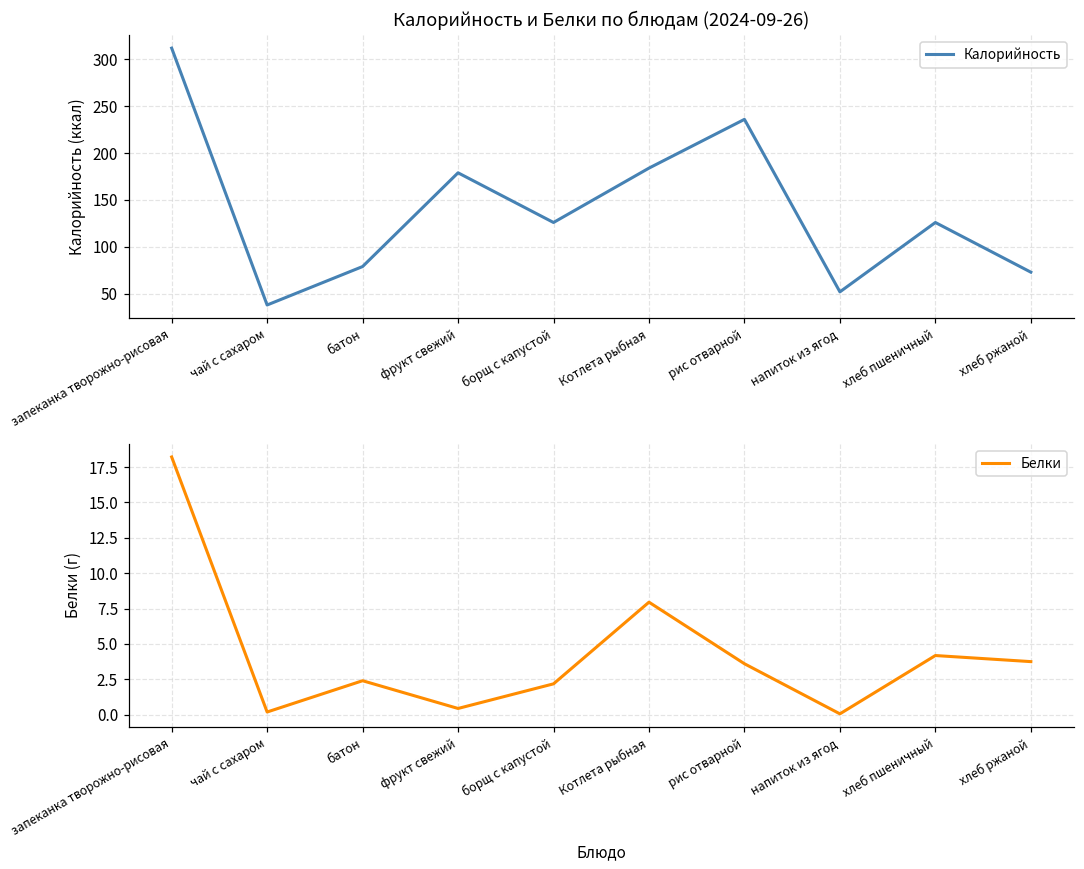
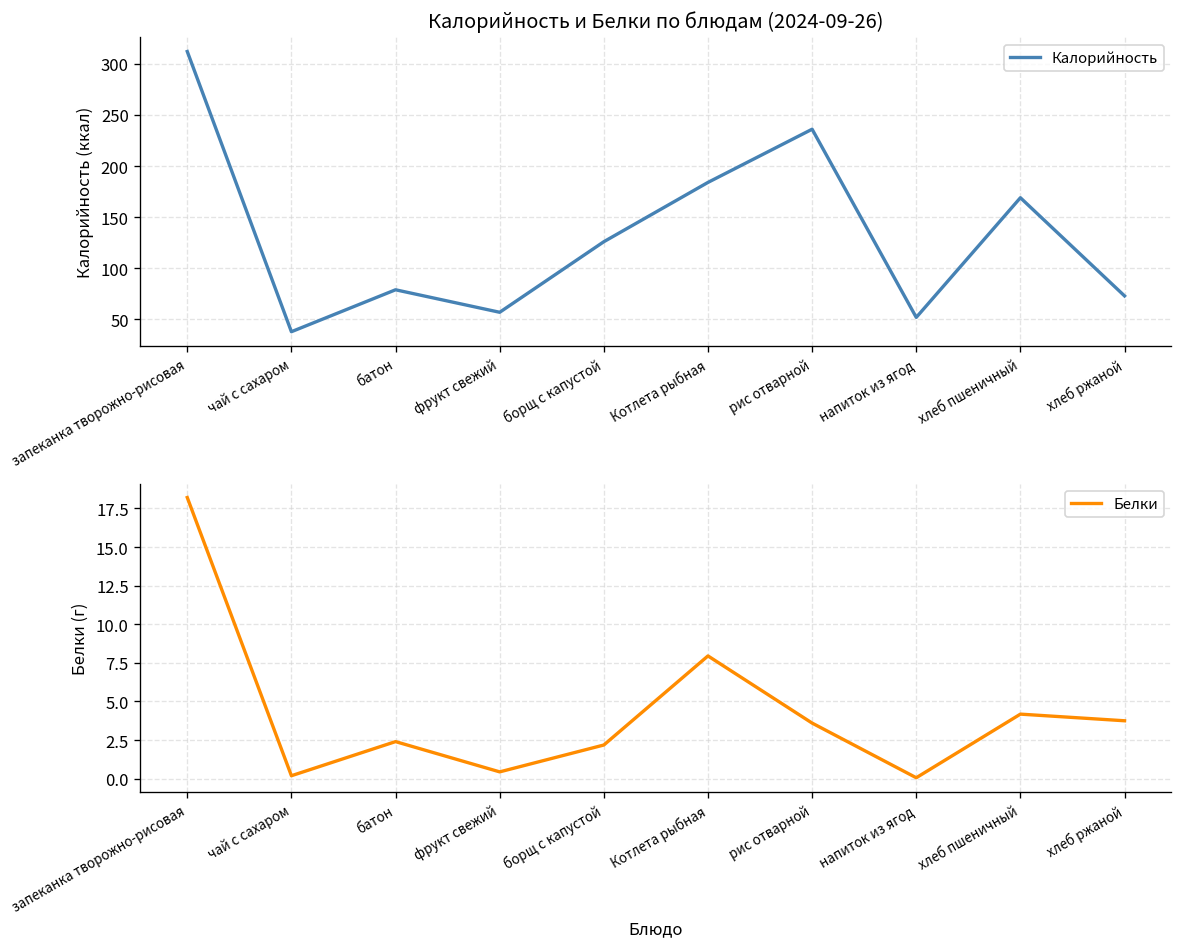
  {
    "Калорийность и Белки по блюдам (2024-09-26)": {
      "запеканка творожно-рисовая": 310,
      "чай с сахаром": 40,
      "батон": 80,
-     "фрукт свежий": 180,
+     "фрукт свежий": 60,
      "борщ с капустой": 130,
      "Котлета рыбная": 180,
      "рис отварной": 240,
      "напиток из ягод": 50,
-     "хлеб пшеничный": 130,
+     "хлеб пшеничный": 170,
      "хлеб ржаной": 70
    }
  }
